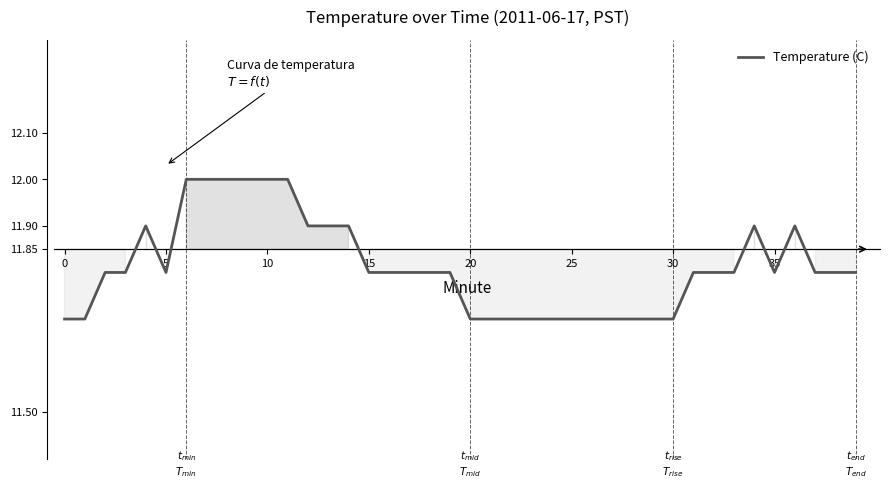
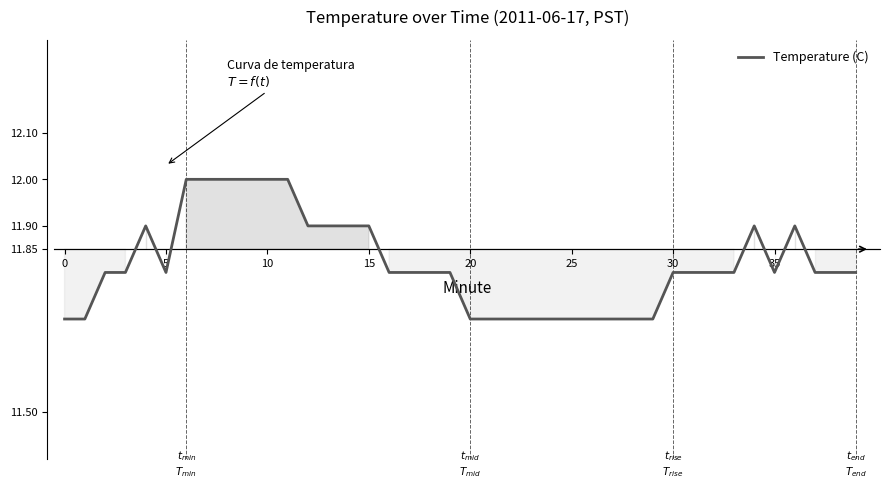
  {
    "0": 11.7,
    "5": 11.8,
    "10": 12.0,
-   "15": 11.8,
+   "15": 11.9,
    "20": 11.7,
    "25": 11.7,
-   "30": 11.7,
+   "30": 11.8,
    "35": 11.8
  }
